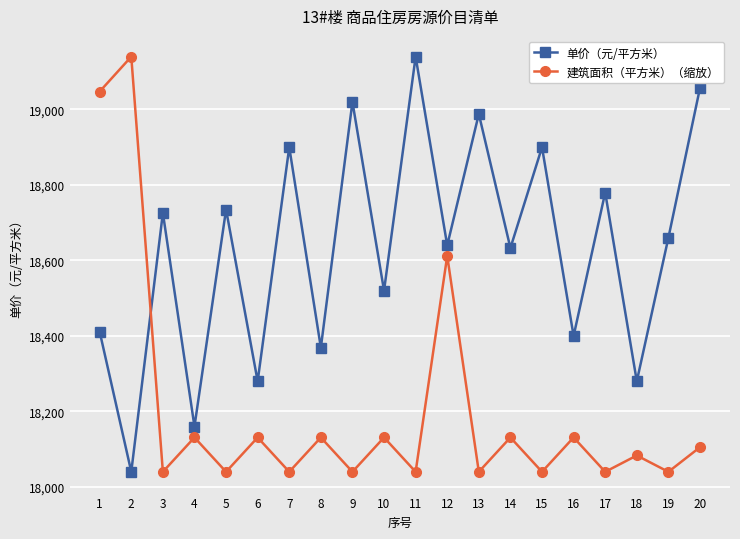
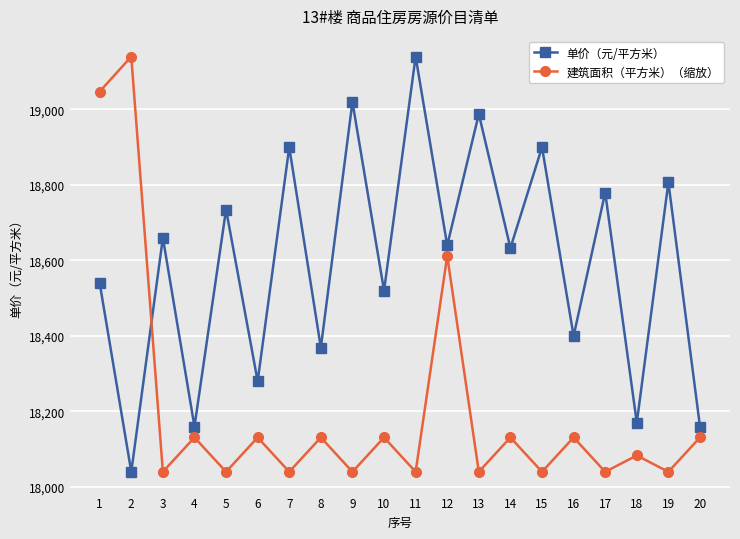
  {
    "单价（元/平方米）": {
-     "1": "18,410",
+     "1": "18,540",
      "2": "18,040",
-     "3": "18,730",
+     "3": "18,660",
      "4": "18,160",
      "5": "18,740",
      "6": "18,280",
      "7": "18,900",
      "8": "18,370",
      "9": "19,020",
      "10": "18,520",
      "11": "19,140",
      "12": "18,640",
      "13": "18,990",
      "14": "18,630",
      "15": "18,900",
      "16": "18,400",
      "17": "18,780",
-     "18": "18,280",
-     "19": "18,660",
-     "20": "19,060"
+     "18": "18,170",
+     "19": "18,810",
+     "20": "18,160"
    },
    "建筑面积（平方米）（缩放）": {
      "1": "19,050",
      "2": "19,140",
      "3": "18,040",
      "4": "18,130",
      "5": "18,040",
      "6": "18,130",
      "7": "18,040",
      "8": "18,130",
      "9": "18,040",
      "10": "18,130",
      "11": "18,040",
      "12": "18,610",
      "13": "18,040",
      "14": "18,130",
      "15": "18,040",
      "16": "18,130",
      "17": "18,040",
      "18": "18,080",
      "19": "18,040",
-     "20": "18,110"
+     "20": "18,130"
    }
  }
